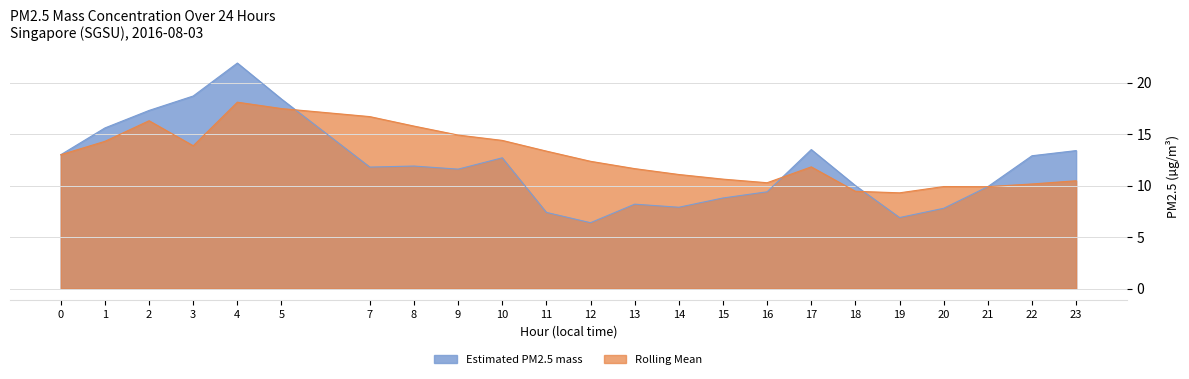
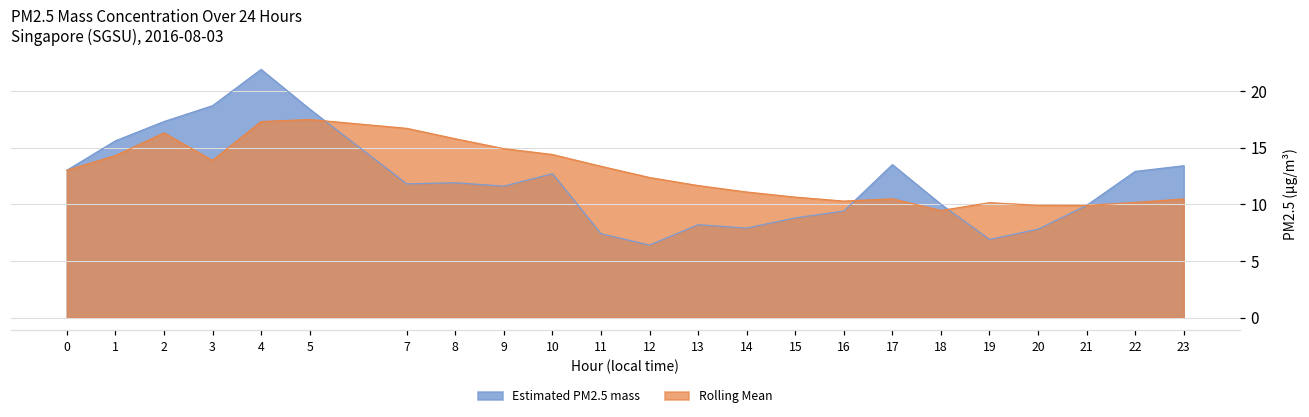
  {
    "Estimated PM2.5 mass": {
      "1": 15.6,
      "2": 17.3,
      "3": 18.7,
      "4": 21.9,
      "5": 18.4,
      "7": 11.8,
      "8": 11.9,
      "9": 11.6,
      "10": 12.7,
      "11": 7.4,
      "12": 6.4,
      "13": 8.2,
      "14": 7.9,
      "15": 8.8,
      "16": 9.4,
      "17": 13.5,
      "18": 10.0,
      "19": 6.9,
      "20": 7.8,
      "22": 12.9,
      "23": 13.4
    },
    "Rolling Mean": {
      "1": 14.3,
      "2": 16.3,
      "3": 13.9,
-     "4": 18.1,
+     "4": 17.3,
      "5": 17.5,
      "7": 16.7,
      "8": 15.8,
      "9": 14.9,
      "10": 14.4,
      "11": 13.4,
      "12": 12.4,
      "13": 11.7,
      "14": 11.1,
      "15": 10.6,
      "16": 10.3,
-     "17": 11.8,
+     "17": 10.5,
      "18": 9.5,
-     "19": 9.3,
+     "19": 10.1,
      "20": 9.9,
      "22": 10.2,
      "23": 10.5
    }
  }
